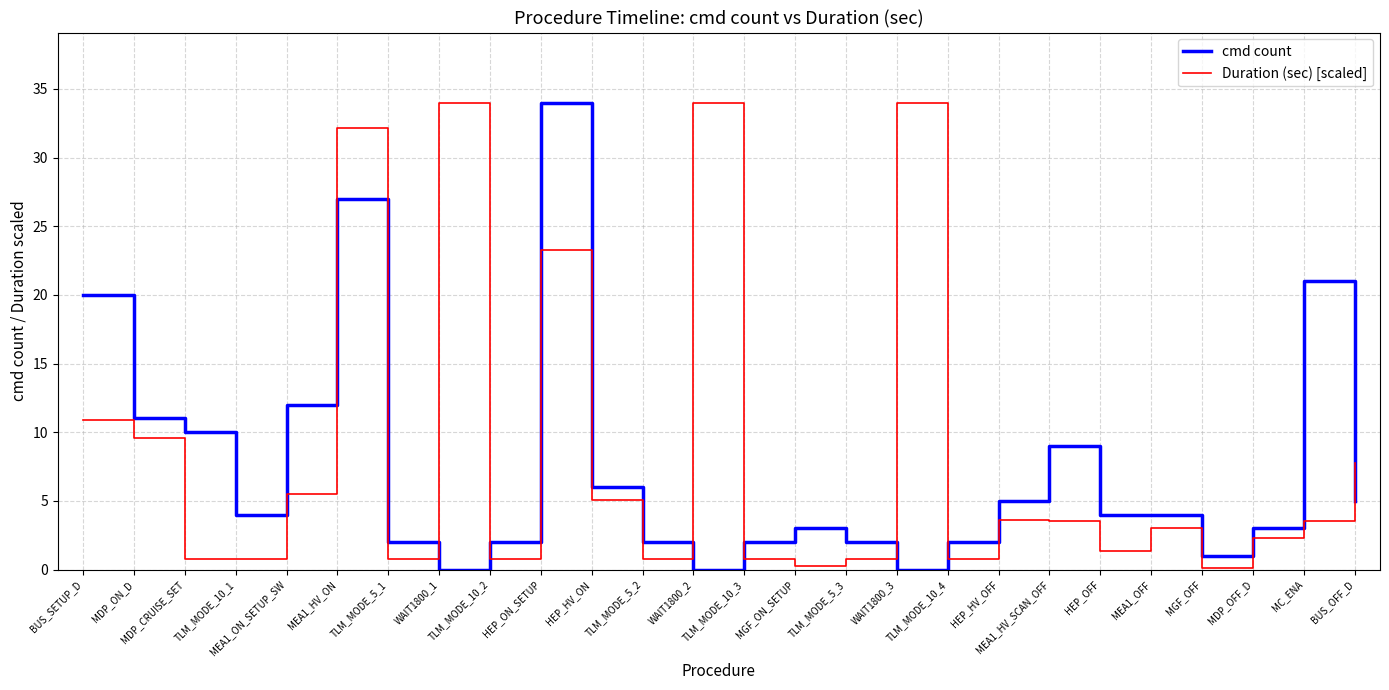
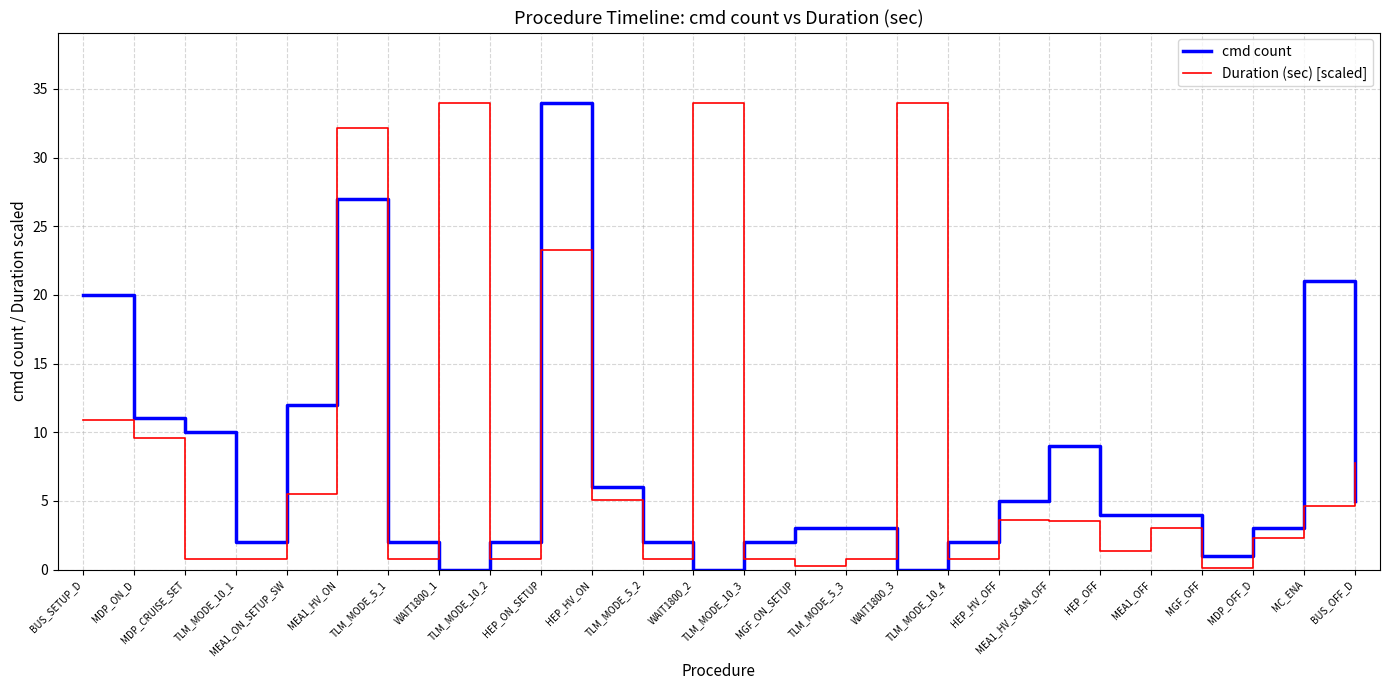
  {
    "cmd count": {
      "BUS_SETUP_D": 20,
      "MDP_ON_D": 11,
      "MDP_CRUISE_SET": 10,
-     "TLM_MODE_10_1": 4,
+     "TLM_MODE_10_1": 2,
      "MEA1_ON_SETUP_SW": 12,
      "MEA1_HV_ON": 27,
      "TLM_MODE_5_1": 2,
      "WAIT1800_1": 0,
      "TLM_MODE_10_2": 2,
      "HEP_ON_SETUP": 34,
      "HEP_HV_ON": 6,
      "TLM_MODE_5_2": 2,
      "WAIT1800_2": 0,
      "TLM_MODE_10_3": 2,
      "MGF_ON_SETUP": 3,
-     "TLM_MODE_5_3": 2,
+     "TLM_MODE_5_3": 3,
      "WAIT1800_3": 0,
      "TLM_MODE_10_4": 2,
      "HEP_HV_OFF": 5,
      "MEA1_HV_SCAN_OFF": 9,
      "HEP_OFF": 4,
      "MEA1_OFF": 4,
      "MGF_OFF": 1,
      "MDP_OFF_D": 3,
      "MC_ENA": 21,
      "BUS_OFF_D": 5
    },
    "Duration (sec) [scaled]": {
      "BUS_SETUP_D": 10.9,
      "MDP_ON_D": 9.6,
      "MDP_CRUISE_SET": 0.8,
      "TLM_MODE_10_1": 0.8,
      "MEA1_ON_SETUP_SW": 5.5,
      "MEA1_HV_ON": 32.1,
      "TLM_MODE_5_1": 0.8,
      "WAIT1800_1": 34.0,
      "TLM_MODE_10_2": 0.8,
      "HEP_ON_SETUP": 23.2,
      "HEP_HV_ON": 5.1,
      "TLM_MODE_5_2": 0.8,
      "WAIT1800_2": 34.0,
      "TLM_MODE_10_3": 0.8,
      "MGF_ON_SETUP": 0.3,
      "TLM_MODE_5_3": 0.8,
      "WAIT1800_3": 34.0,
      "TLM_MODE_10_4": 0.8,
      "HEP_HV_OFF": 3.6,
      "MEA1_HV_SCAN_OFF": 3.5,
      "HEP_OFF": 1.3,
      "MEA1_OFF": 3.0,
      "MGF_OFF": 0.2,
      "MDP_OFF_D": 2.3,
-     "MC_ENA": 3.6,
+     "MC_ENA": 4.6,
      "BUS_OFF_D": 7.8
    }
  }
